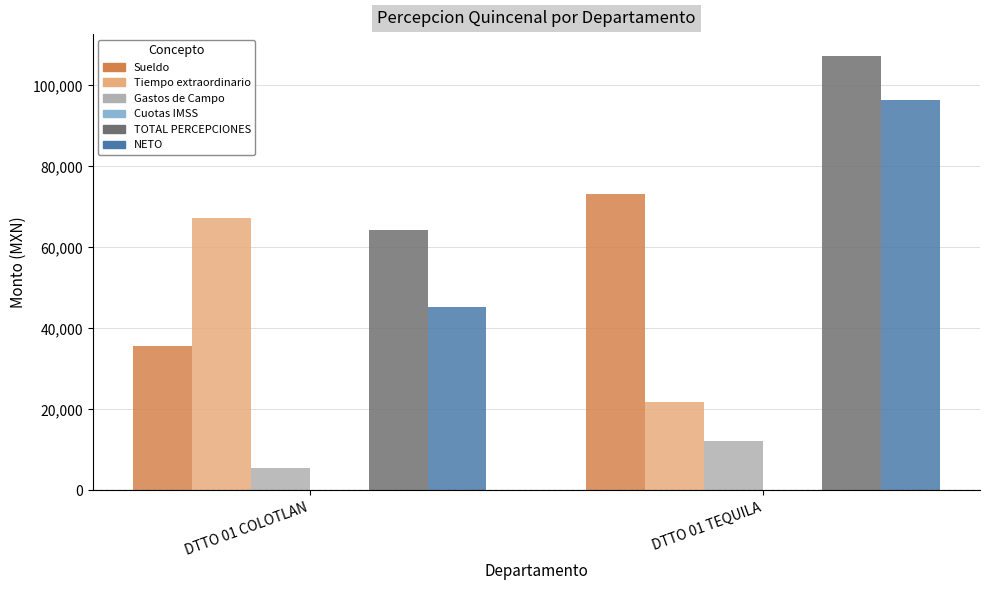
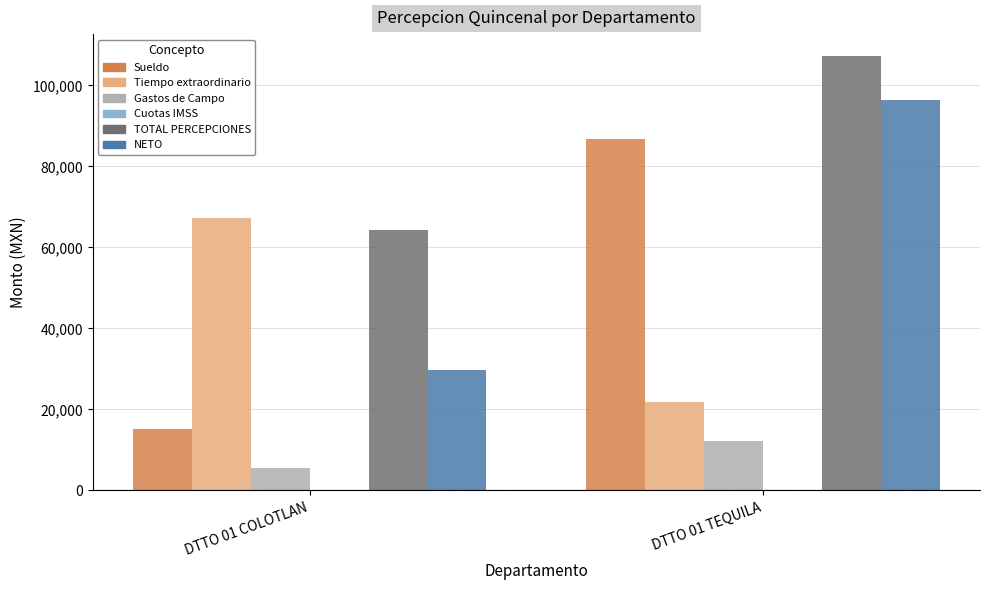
  {
    "Sueldo": {
-     "DTTO 01 COLOTLAN": "36,000",
-     "DTTO 01 TEQUILA": "73,000"
+     "DTTO 01 COLOTLAN": "15,000",
+     "DTTO 01 TEQUILA": "87,000"
    },
    "Tiempo extraordinario": {
      "DTTO 01 COLOTLAN": "67,000",
      "DTTO 01 TEQUILA": "22,000"
    },
    "TOTAL PERCEPCIONES": {
      "DTTO 01 COLOTLAN": "64,000",
      "DTTO 01 TEQUILA": "107,000"
    },
    "NETO": {
-     "DTTO 01 COLOTLAN": "45,000",
+     "DTTO 01 COLOTLAN": "30,000",
      "DTTO 01 TEQUILA": "96,000"
    }
  }
